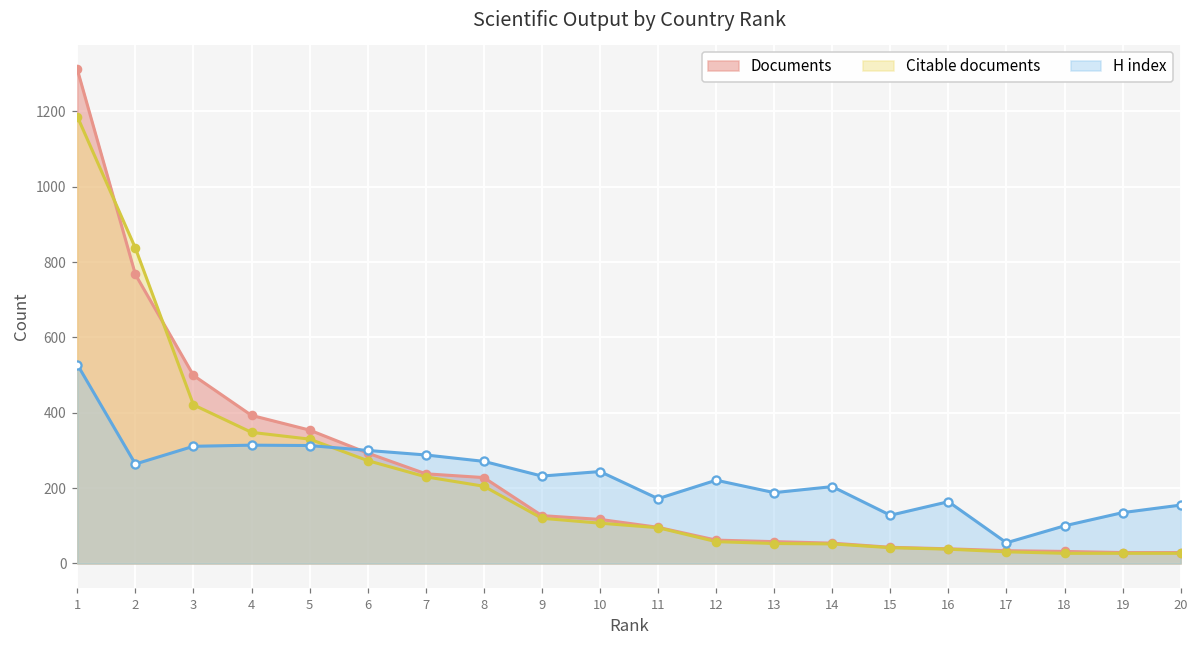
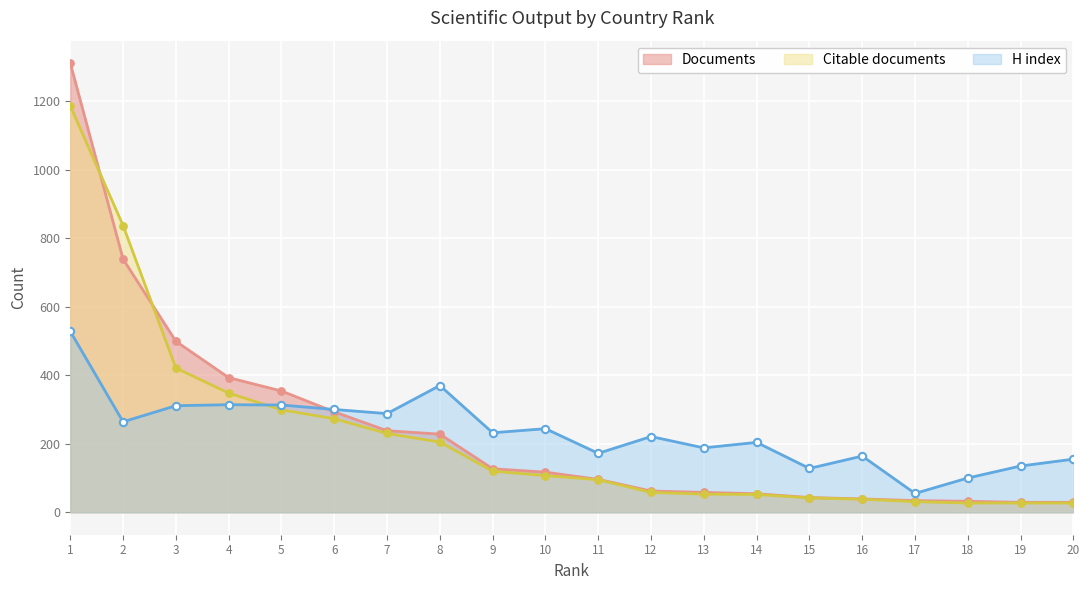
  {
    "Documents": {
      "1": 1310,
-     "2": 770,
+     "2": 740,
      "3": 500,
      "4": 390,
      "5": 350,
      "7": 240,
      "8": 230,
      "10": 120
    },
    "Citable documents": {
      "1": 1190,
      "2": 840,
      "3": 420,
      "4": 350,
-     "5": 330,
+     "5": 300,
      "6": 270,
      "7": 230,
      "8": 210,
      "10": 110
    },
    "H index": {
      "1": 530,
      "2": 260,
      "3": 310,
      "4": 310,
      "5": 310,
      "7": 290,
-     "8": 270,
+     "8": 370,
      "9": 230,
      "10": 240,
      "11": 170,
      "12": 220,
      "13": 190,
      "14": 200,
      "15": 130,
      "16": 160,
      "17": 60,
      "18": 100,
      "19": 140,
      "20": 160
    }
  }
